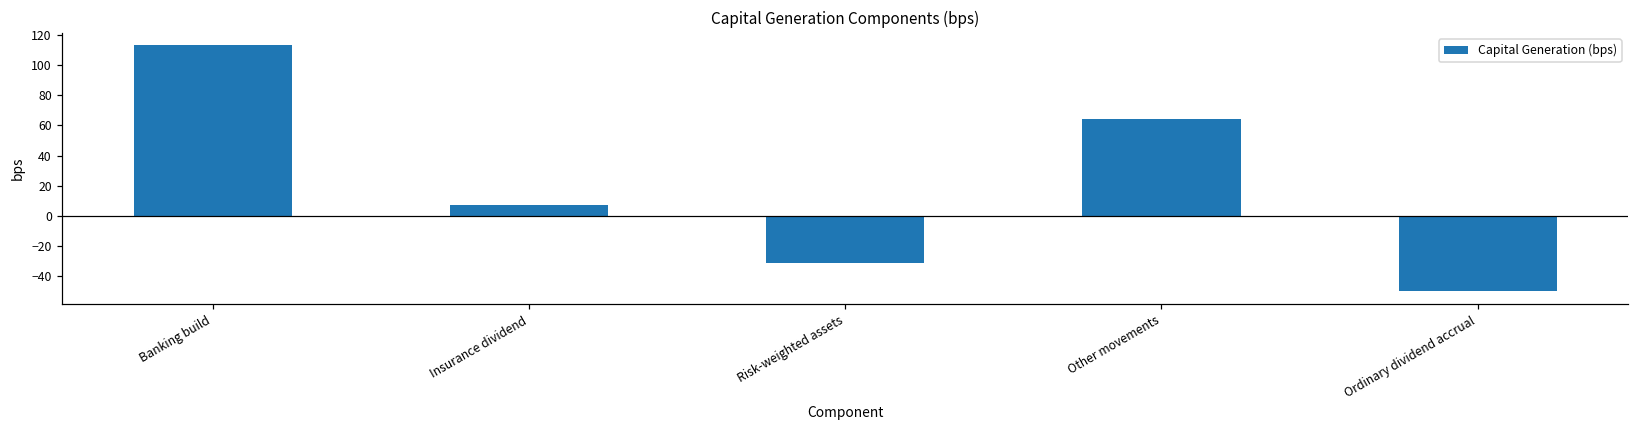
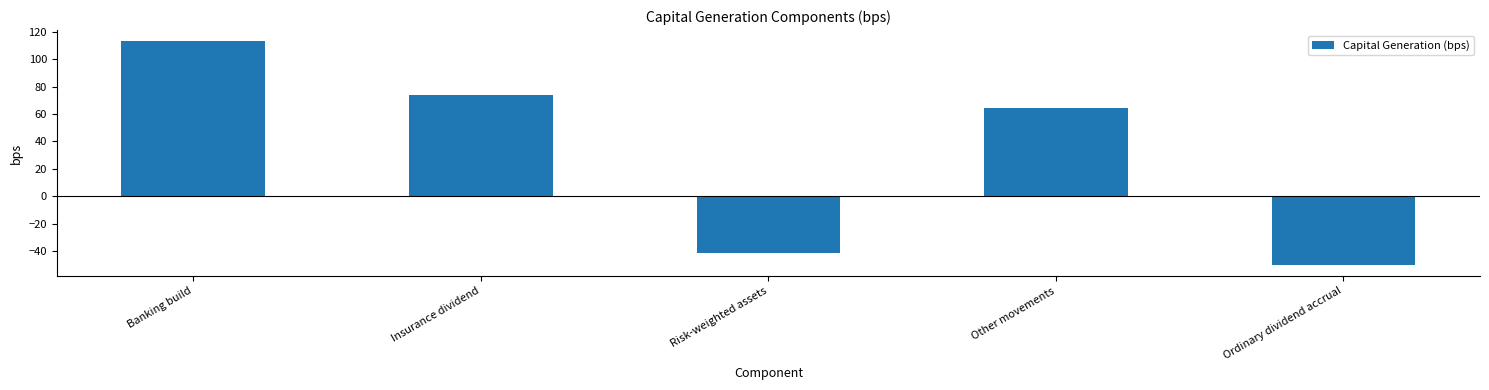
  {
    "Banking build": 113,
-   "Insurance dividend": 7,
-   "Risk-weighted assets": -31,
+   "Insurance dividend": 74,
+   "Risk-weighted assets": -41,
    "Other movements": 64,
    "Ordinary dividend accrual": -50
  }
